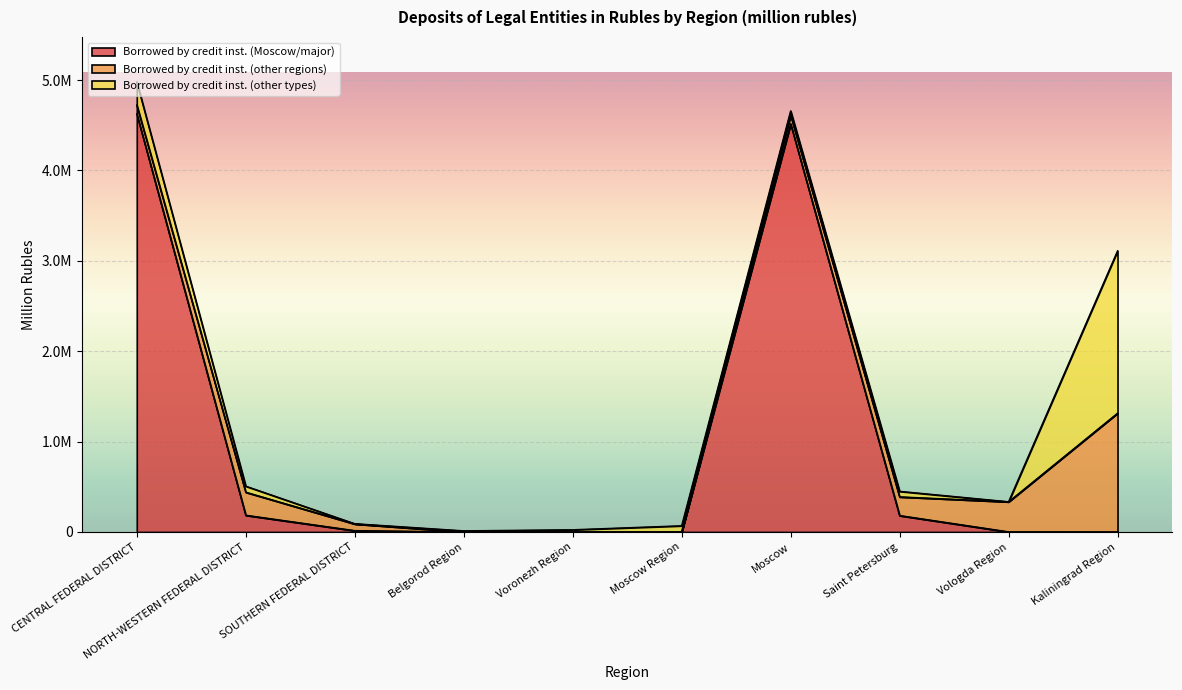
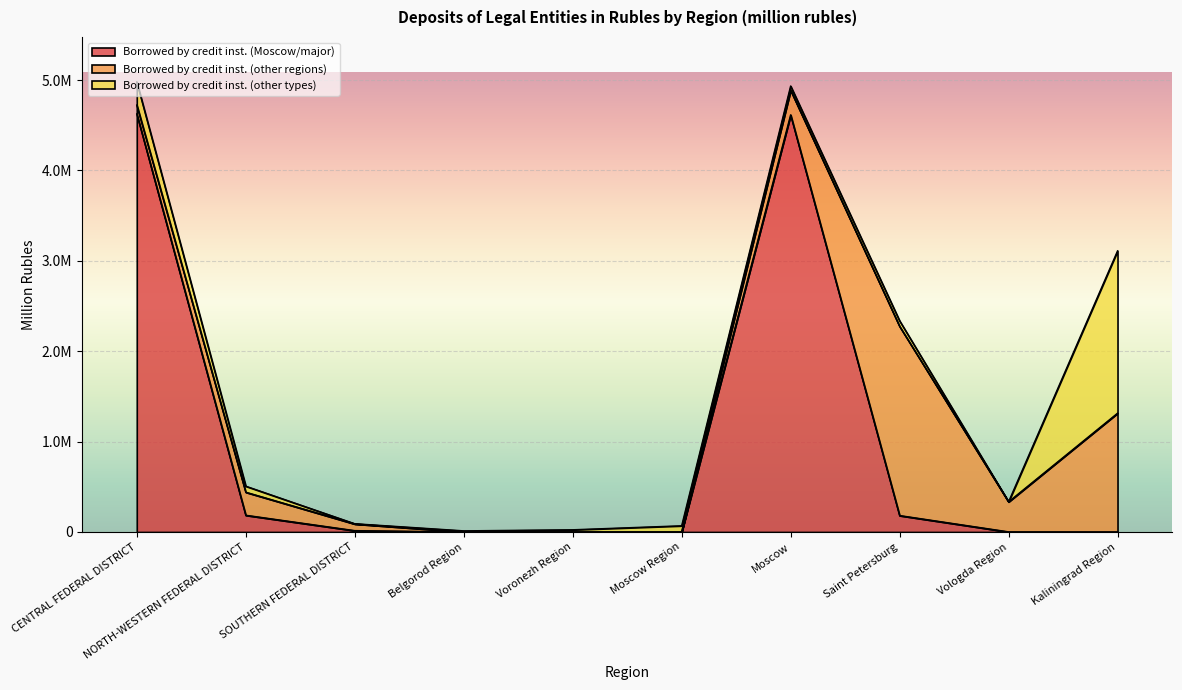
  {
    "Borrowed by credit inst. (Moscow/major)": {
      "CENTRAL FEDERAL DISTRICT": 4600000,
      "NORTH-WESTERN FEDERAL DISTRICT": 200000,
      "SOUTHERN FEDERAL DISTRICT": 0,
-     "Moscow": 4500000,
+     "Moscow": 4600000,
      "Saint Petersburg": 200000,
      "Vologda Region": 0,
      "Kaliningrad Region": 0
    },
    "Borrowed by credit inst. (other regions)": {
      "CENTRAL FEDERAL DISTRICT": 100000,
      "NORTH-WESTERN FEDERAL DISTRICT": 300000,
-     "Moscow": 100000,
-     "Saint Petersburg": 200000,
+     "Moscow": 300000,
+     "Saint Petersburg": 2100000,
      "Kaliningrad Region": 1300000
    },
    "Borrowed by credit inst. (other types)": {
      "NORTH-WESTERN FEDERAL DISTRICT": 100000,
      "Moscow Region": 100000,
      "Moscow": 0,
      "Saint Petersburg": 100000,
      "Kaliningrad Region": 1800000
    }
  }
